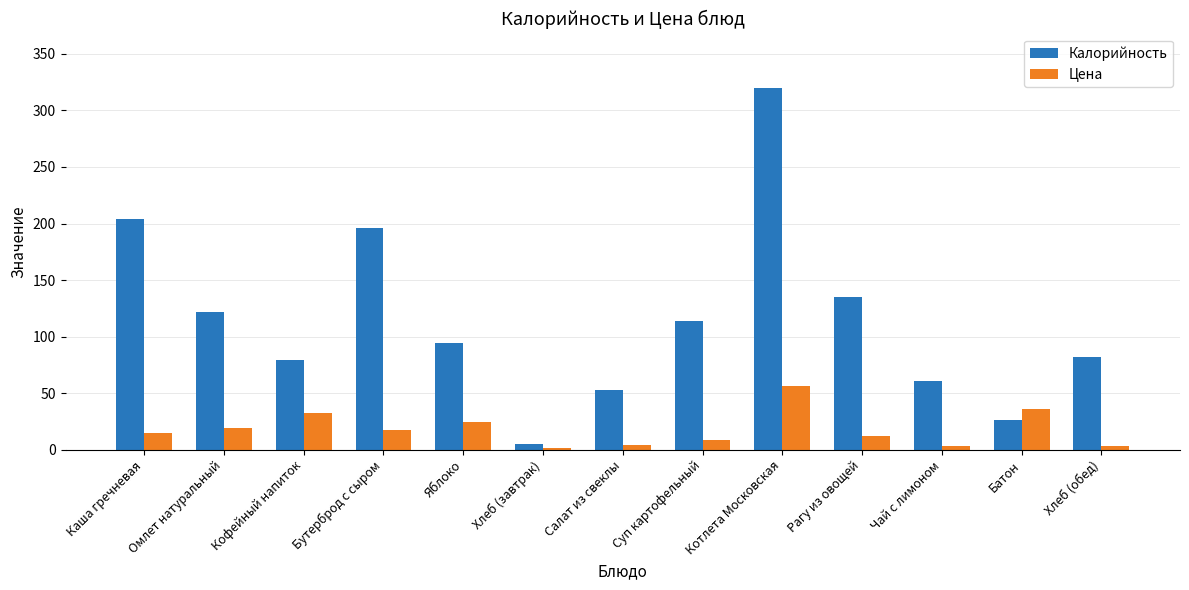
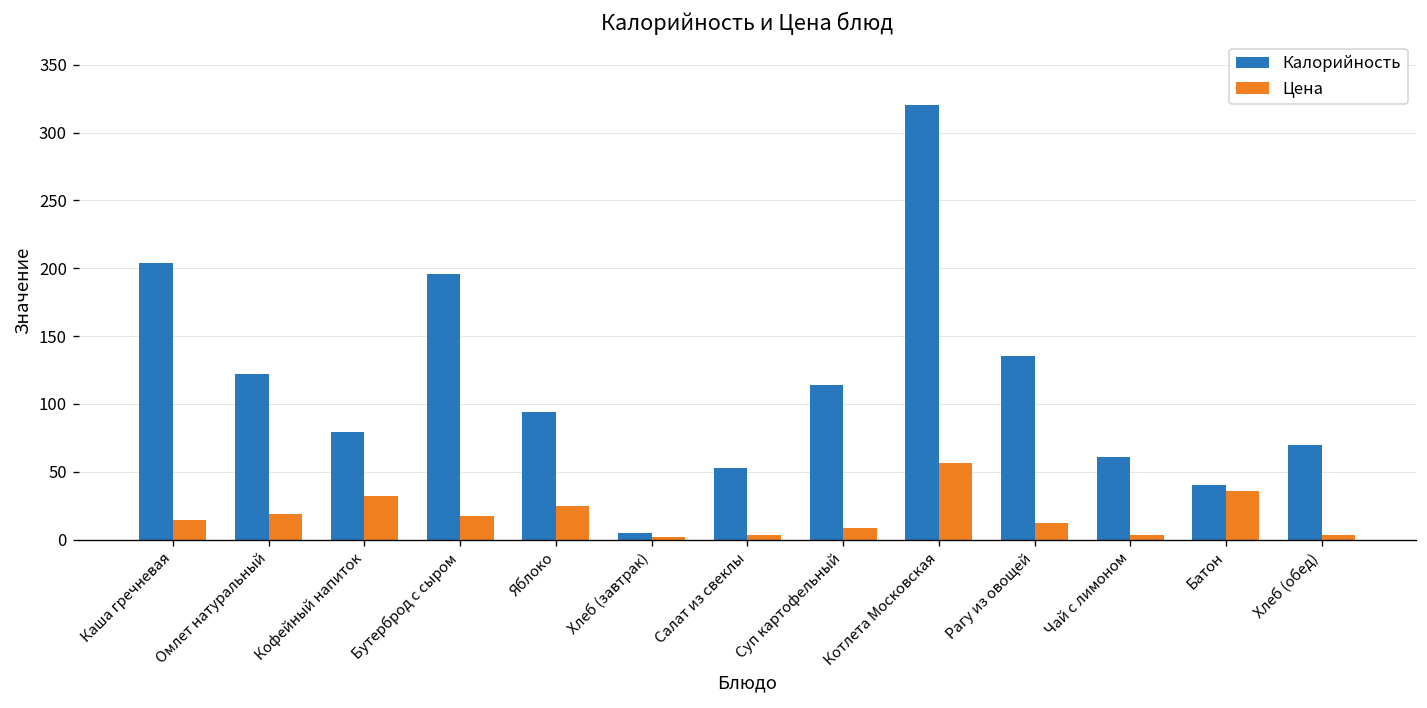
  {
    "Калорийность": {
      "Каша гречневая": 204,
      "Омлет натуральный": 122,
      "Кофейный напиток": 79,
      "Бутерброд с сыром": 196,
      "Яблоко": 94,
      "Хлеб (завтрак)": 5,
      "Салат из свеклы": 53,
      "Суп картофельный": 114,
      "Котлета Московская": 320,
      "Рагу из овощей": 135,
      "Чай с лимоном": 61,
-     "Батон": 26,
-     "Хлеб (обед)": 82
+     "Батон": 40,
+     "Хлеб (обед)": 70
    },
    "Цена": {
      "Каша гречневая": 14,
      "Омлет натуральный": 19,
      "Кофейный напиток": 32,
      "Бутерброд с сыром": 18,
      "Яблоко": 25,
      "Салат из свеклы": 4,
      "Суп картофельный": 8,
      "Котлета Московская": 56,
      "Рагу из овощей": 12,
      "Чай с лимоном": 4,
      "Батон": 36,
      "Хлеб (обед)": 4
    }
  }
